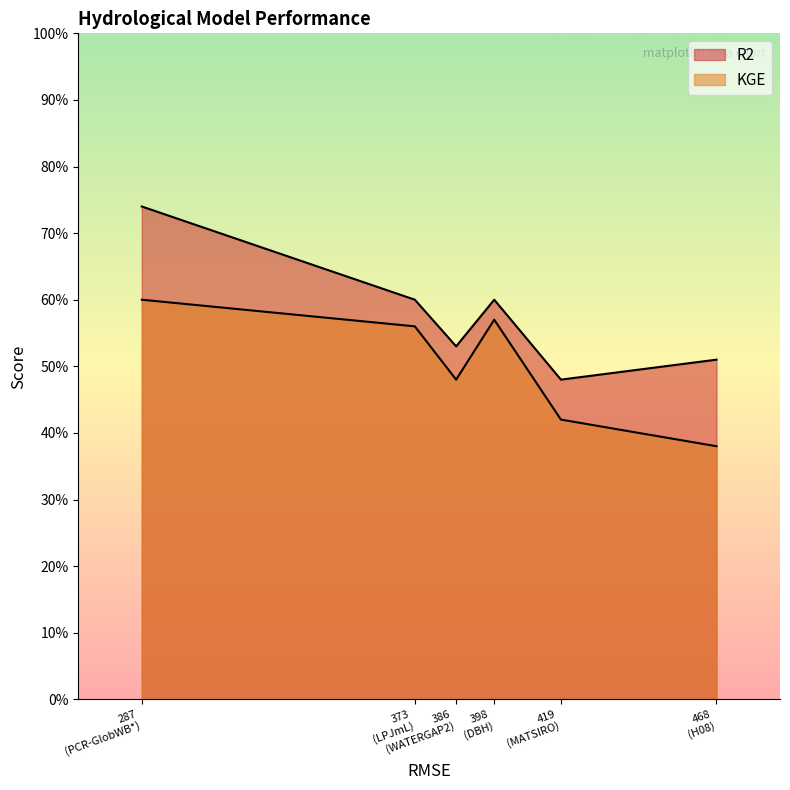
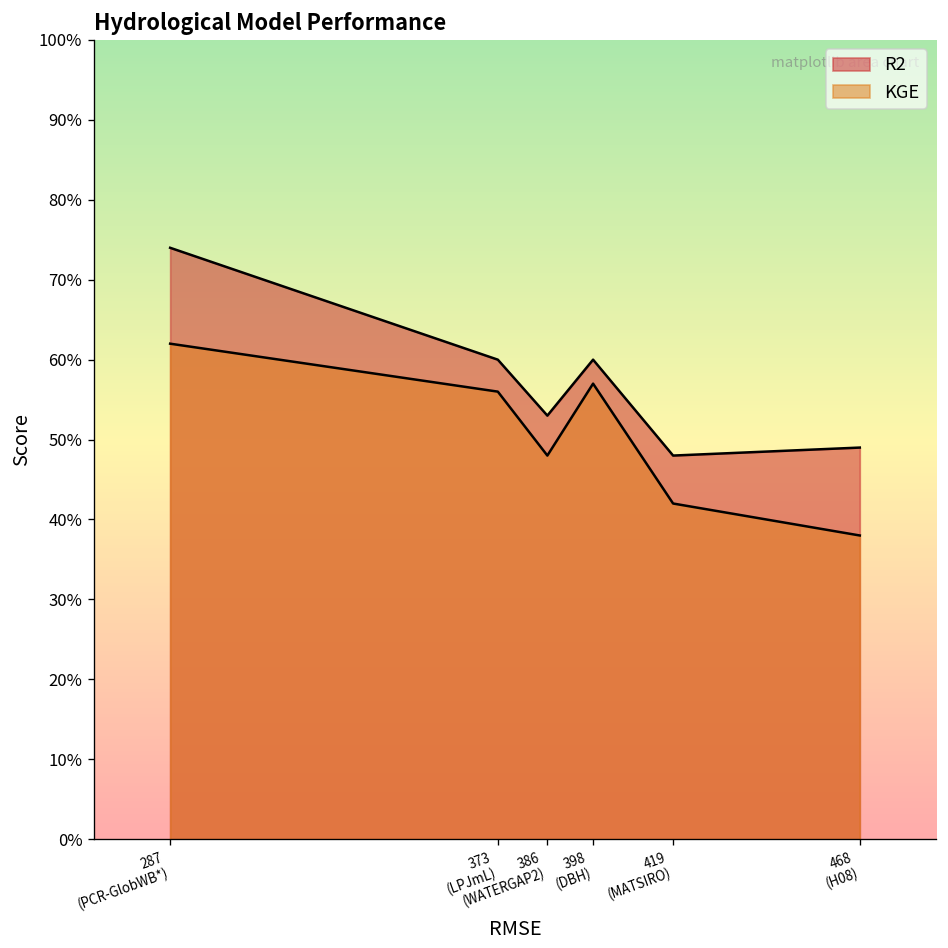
  {
    "R2": {
      "287 (PCR-GlobWB*)": "74%",
      "373 (LPJmL)": "60%",
      "386 (WATERGAP2)": "53%",
      "398 (DBH)": "60%",
      "419 (MATSIRO)": "48%",
-     "468 (H08)": "51%"
+     "468 (H08)": "49%"
    },
    "KGE": {
-     "287 (PCR-GlobWB*)": "60%",
+     "287 (PCR-GlobWB*)": "62%",
      "373 (LPJmL)": "56%",
      "386 (WATERGAP2)": "48%",
      "398 (DBH)": "57%",
      "419 (MATSIRO)": "42%",
      "468 (H08)": "38%"
    }
  }
